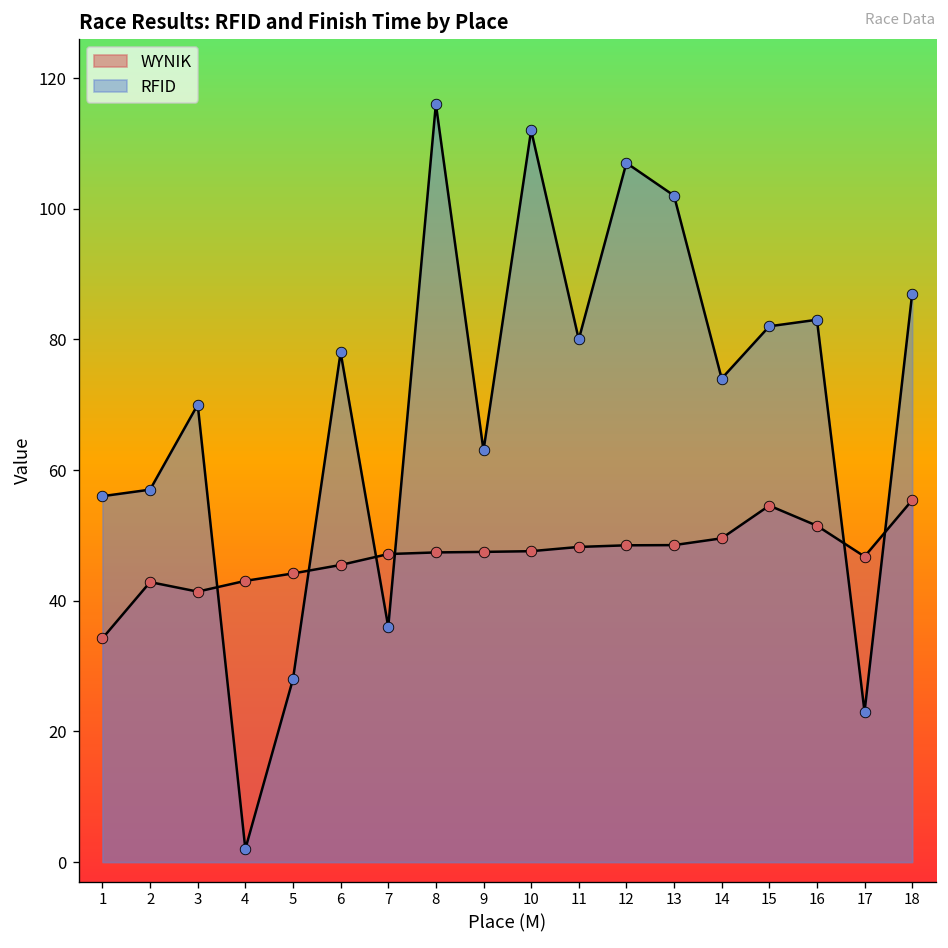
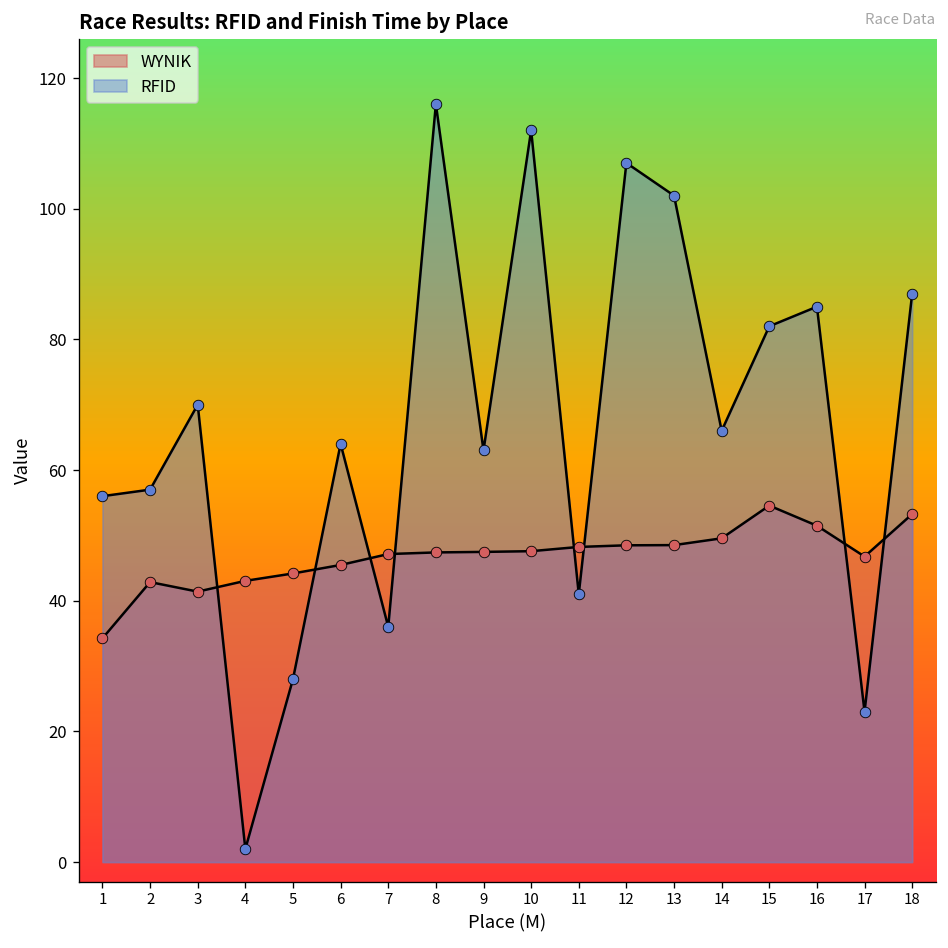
  {
    "WYNIK": {
      "1": 34,
      "2": 43,
      "3": 41,
      "4": 43,
      "5": 44,
      "6": 45,
      "7": 47,
      "8": 47,
      "9": 47,
      "10": 48,
      "11": 48,
      "12": 48,
      "13": 49,
      "14": 50,
      "15": 55,
      "16": 51,
      "17": 47,
-     "18": 55
+     "18": 53
    },
    "RFID": {
      "1": 56,
      "2": 57,
      "3": 70,
      "4": 2,
      "5": 28,
-     "6": 78,
+     "6": 64,
      "7": 36,
      "8": 116,
      "9": 63,
      "10": 112,
-     "11": 80,
+     "11": 41,
      "12": 107,
      "13": 102,
-     "14": 74,
+     "14": 66,
      "15": 82,
-     "16": 83,
+     "16": 85,
      "17": 23,
      "18": 87
    }
  }
